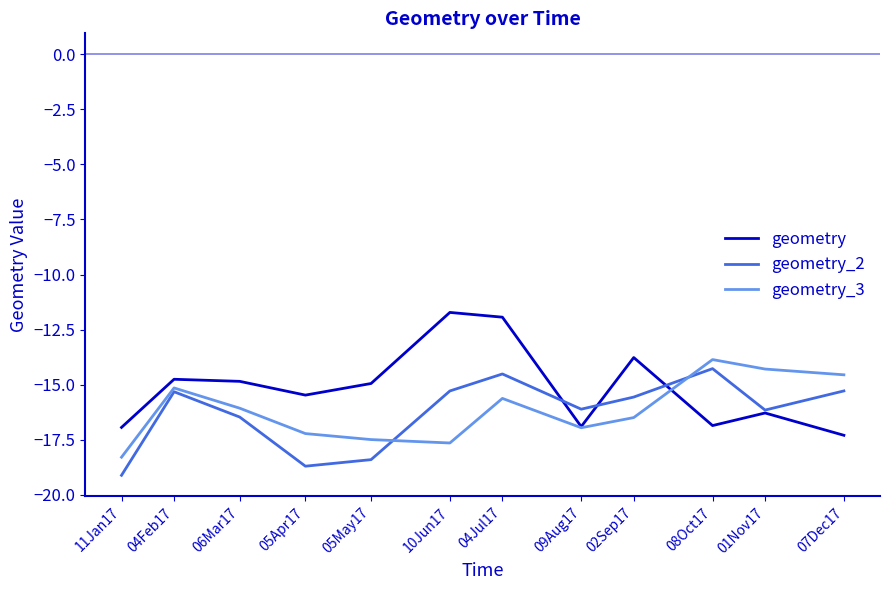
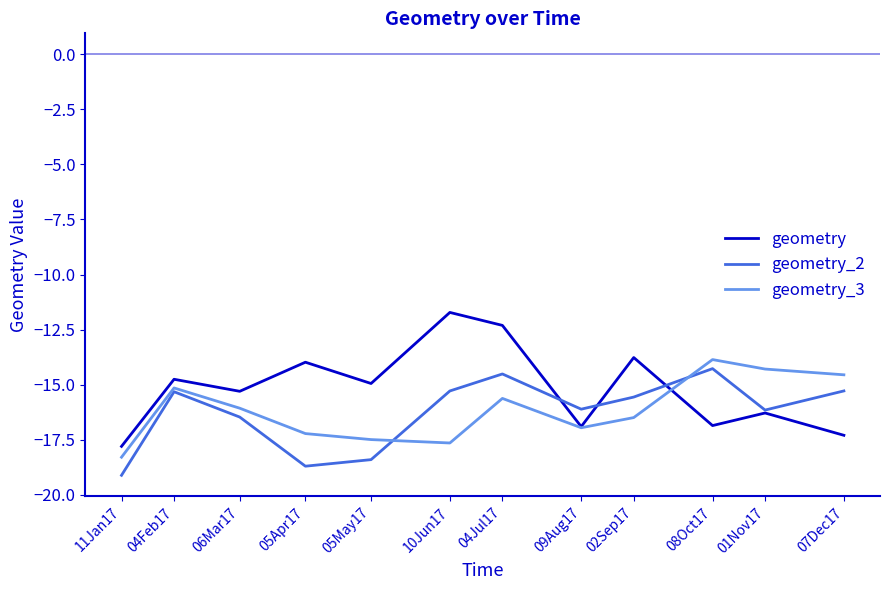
  {
    "geometry": {
-     "11Jan17": -16.9,
+     "11Jan17": -17.8,
      "04Feb17": -14.8,
-     "06Mar17": -14.9,
-     "05Apr17": -15.5,
+     "06Mar17": -15.3,
+     "05Apr17": -14.0,
      "05May17": -15.0,
      "10Jun17": -11.7,
-     "04Jul17": -11.9,
+     "04Jul17": -12.3,
      "02Sep17": -13.8,
      "08Oct17": -16.9,
      "01Nov17": -16.3,
      "07Dec17": -17.3
    }
  }
